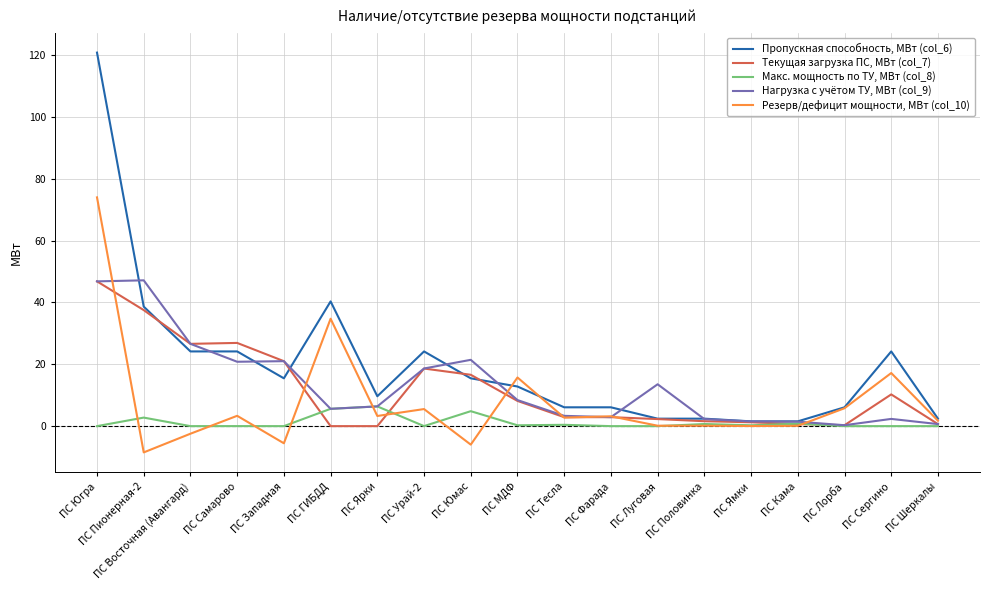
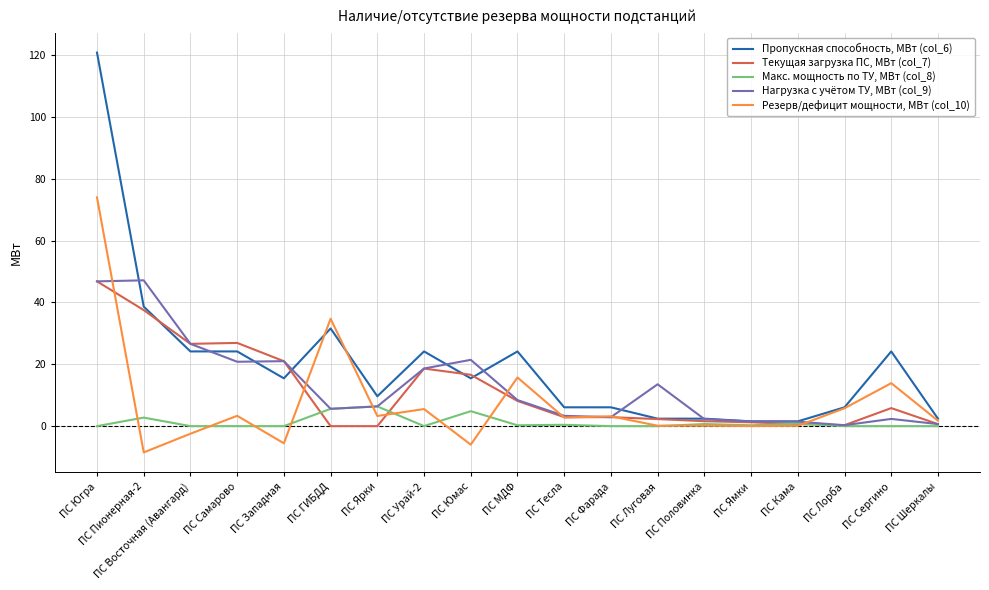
  {
    "Пропускная способность, МВт (col_6)": {
      "ПС Югра": 121,
      "ПС Пионерная-2": 39,
      "ПС Восточная (Авангард)": 24,
      "ПС Самарово": 24,
      "ПС Западная": 15,
-     "ПС ГИБДД": 40,
+     "ПС ГИБДД": 32,
      "ПС Ярки": 10,
      "ПС Урай-2": 24,
      "ПС Юмас": 15,
-     "ПС МДФ": 13,
+     "ПС МДФ": 24,
      "ПС Тесла": 6,
      "ПС Фарада": 6,
      "ПС Сергино": 24
    },
    "Текущая загрузка ПС, МВт (col_7)": {
      "ПС Пионерная-2": 38,
      "ПС Самарово": 27,
      "ПС ГИБДД": 0,
      "ПС Ярки": 0,
      "ПС Юмас": 17,
-     "ПС Сергино": 10
+     "ПС Сергино": 6
    },
    "Макс. мощность по ТУ, МВт (col_8)": {
      "ПС Югра": 0,
      "ПС Пионерная-2": 3,
      "ПС Восточная (Авангард)": 0,
      "ПС Самарово": 0,
      "ПС Западная": 0,
      "ПС Урай-2": 0,
      "ПС Юмас": 5,
      "ПС МДФ": 0,
      "ПС Тесла": 0,
      "ПС Фарада": 0,
      "ПС Сергино": 0
    },
    "Нагрузка с учётом ТУ, МВт (col_9)": {
      "ПС Пионерная-2": 47,
      "ПС Самарово": 21,
      "ПС Юмас": 21,
      "ПС Луговая": 14,
      "ПС Сергино": 2
    },
    "Резерв/дефицит мощности, МВт (col_10)": {
      "ПС Югра": 74,
      "ПС Пионерная-2": -8,
      "ПС Восточная (Авангард)": -2,
      "ПС Самарово": 3,
      "ПС Западная": -6,
      "ПС ГИБДД": 35,
      "ПС Ярки": 3,
      "ПС Урай-2": 6,
      "ПС Юмас": -6,
      "ПС МДФ": 16,
-     "ПС Сергино": 17
+     "ПС Сергино": 14
    }
  }
